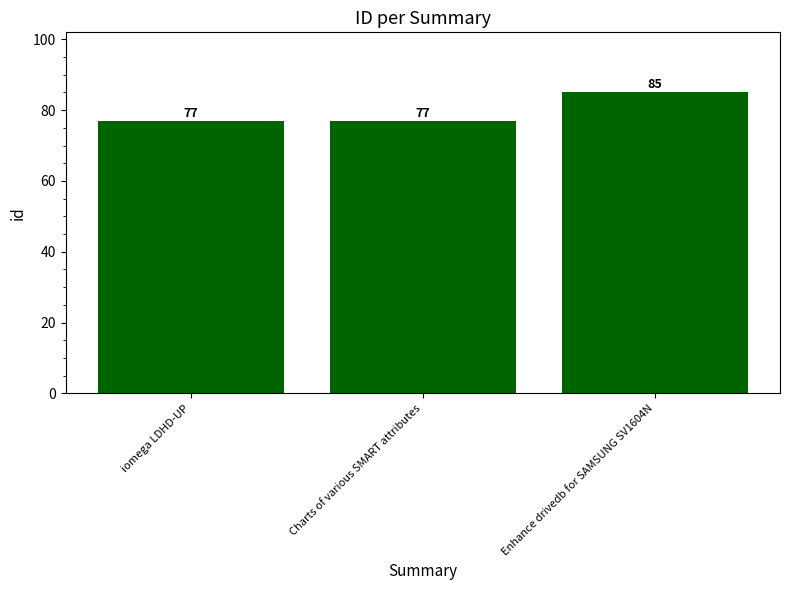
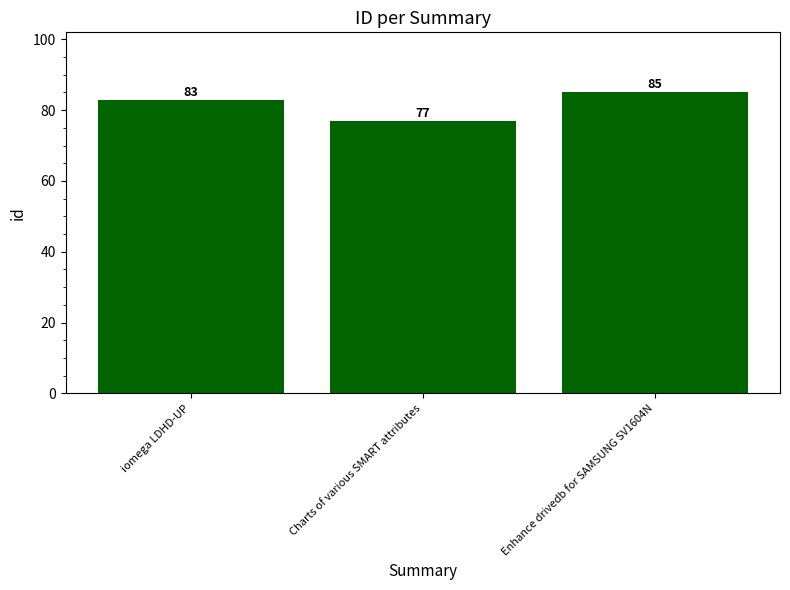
  {
-   "iomega LDHD-UP": 77,
+   "iomega LDHD-UP": 83,
    "Charts of various SMART attributes": 77,
    "Enhance drivedb for SAMSUNG SV1604N": 85
  }
